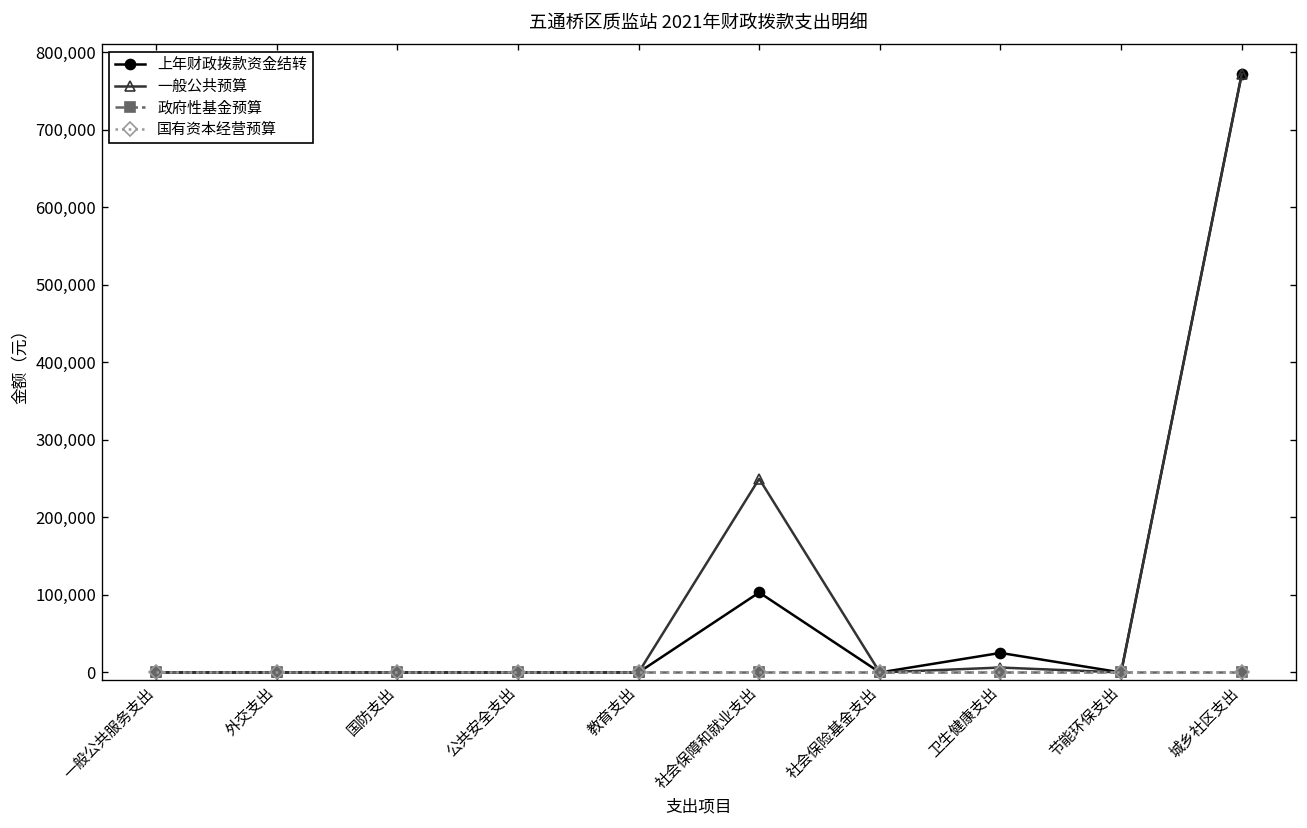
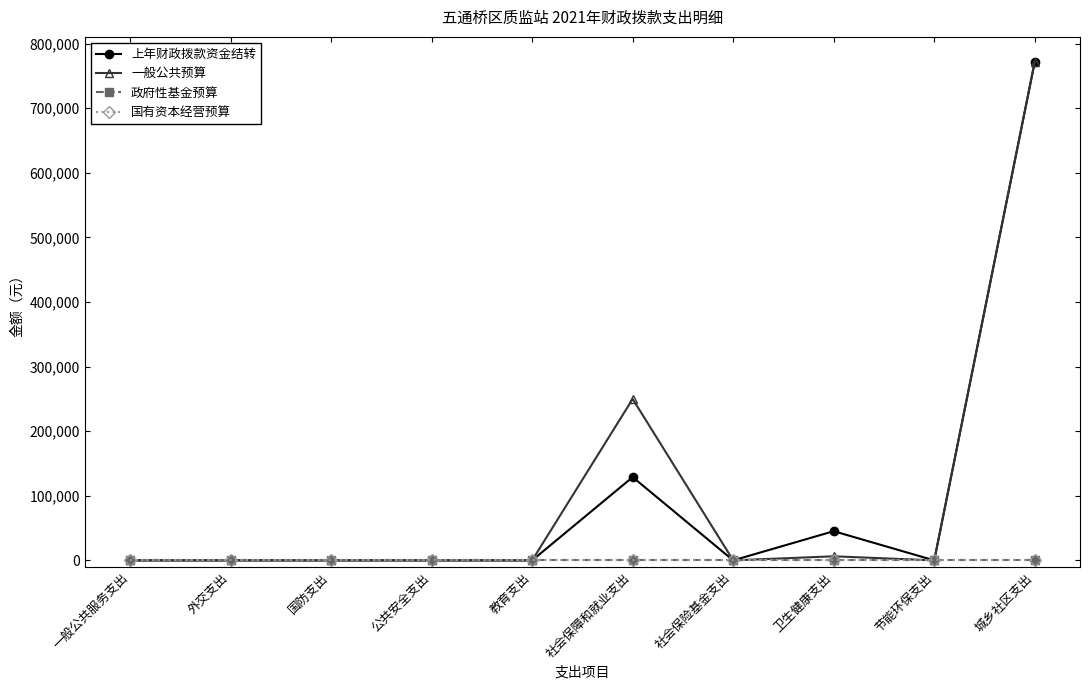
  {
    "上年财政拨款资金结转": {
-     "社会保障和就业支出": "100,000",
-     "卫生健康支出": "30,000"
+     "社会保障和就业支出": "130,000",
+     "卫生健康支出": "50,000"
    },
    "一般公共预算": {
      "社会保障和就业支出": "250,000",
      "卫生健康支出": "10,000"
    },
    "国有资本经营预算": {
      "社会保障和就业支出": "0",
      "卫生健康支出": "0",
      "城乡社区支出": "0"
    }
  }
